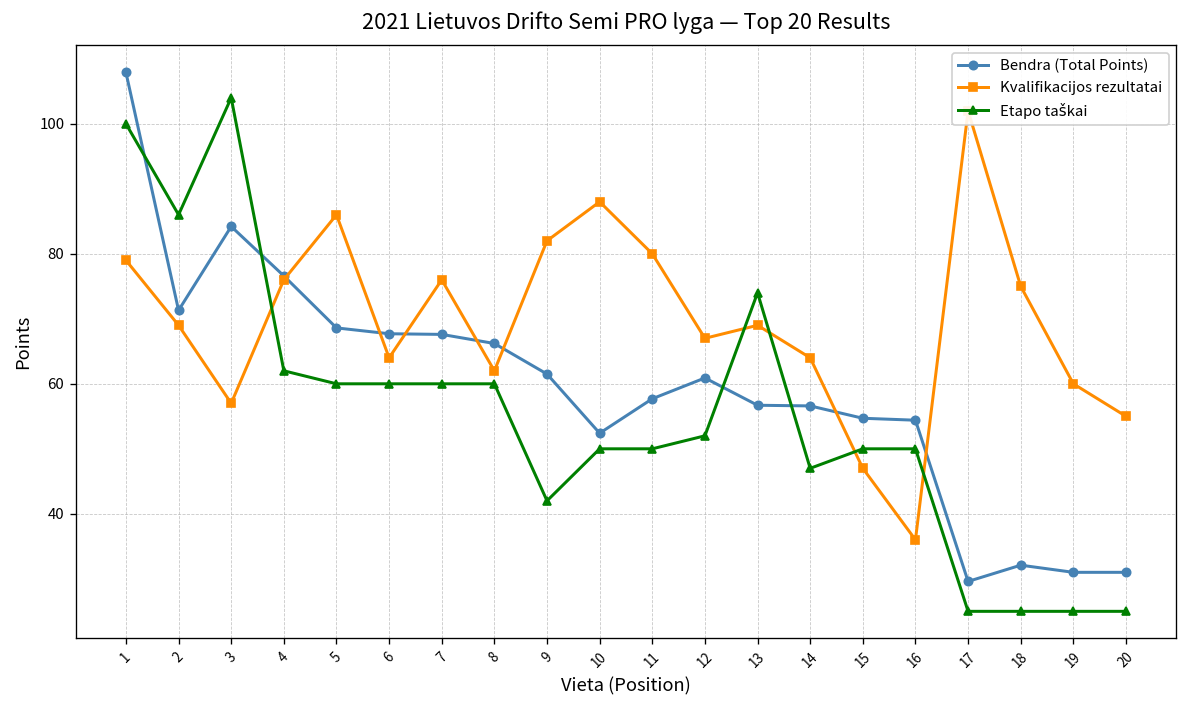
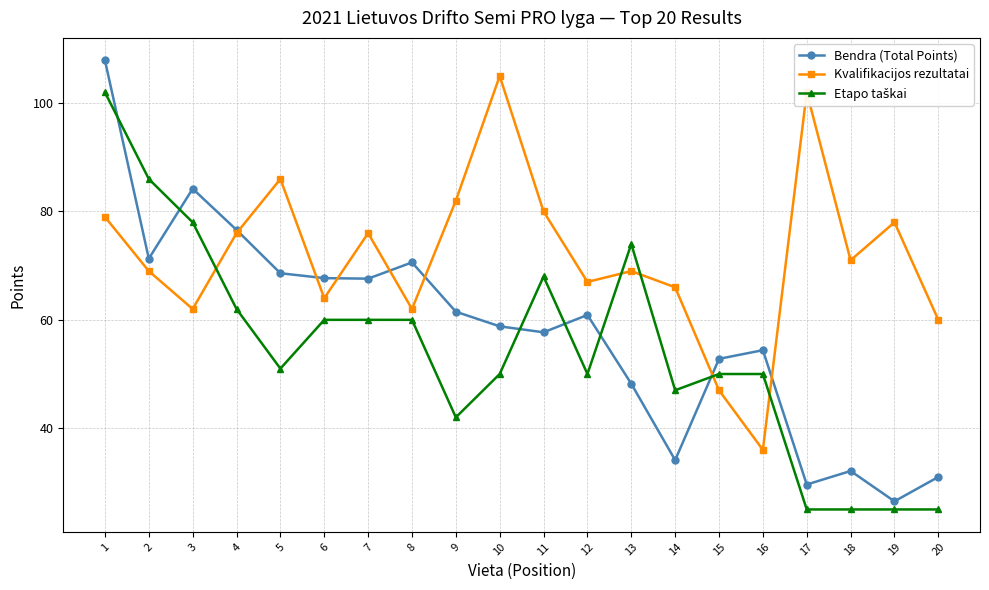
  {
    "Bendra (Total Points)": {
      "1": 108,
      "2": 71,
      "3": 84,
      "4": 77,
      "5": 69,
      "6": 68,
      "7": 68,
-     "8": 66,
+     "8": 71,
      "9": 62,
-     "10": 52,
+     "10": 59,
      "11": 58,
      "12": 61,
-     "13": 57,
-     "14": 57,
-     "15": 55,
+     "13": 48,
+     "14": 34,
+     "15": 53,
      "16": 54,
      "17": 30,
      "18": 32,
-     "19": 31,
+     "19": 27,
      "20": 31
    },
    "Kvalifikacijos rezultatai": {
      "1": 79,
      "2": 69,
-     "3": 57,
+     "3": 62,
      "4": 76,
      "5": 86,
      "6": 64,
      "7": 76,
      "8": 62,
      "9": 82,
-     "10": 88,
+     "10": 105,
      "11": 80,
      "12": 67,
      "13": 69,
-     "14": 64,
+     "14": 66,
      "15": 47,
      "16": 36,
-     "18": 75,
-     "19": 60,
-     "20": 55
+     "18": 71,
+     "19": 78,
+     "20": 60
    },
    "Etapo taškai": {
-     "1": 100,
+     "1": 102,
      "2": 86,
-     "3": 104,
+     "3": 78,
      "4": 62,
-     "5": 60,
+     "5": 51,
      "6": 60,
      "7": 60,
      "8": 60,
      "9": 42,
      "10": 50,
-     "11": 50,
-     "12": 52,
+     "11": 68,
+     "12": 50,
      "13": 74,
      "14": 47,
      "15": 50,
      "16": 50,
      "17": 25,
      "18": 25,
      "19": 25,
      "20": 25
    }
  }
